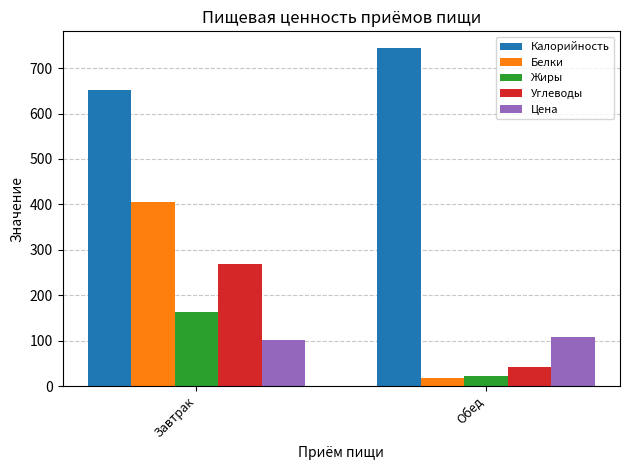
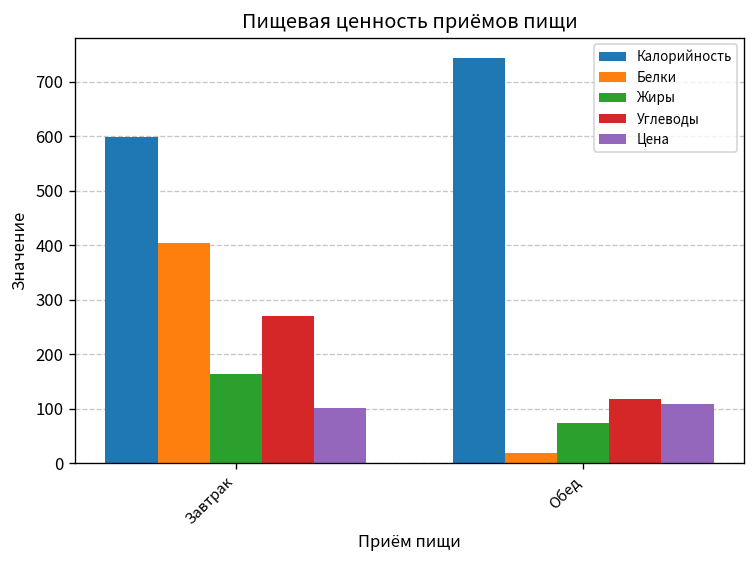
  {
    "Калорийность": {
-     "Завтрак": 650,
+     "Завтрак": 600,
      "Обед": 740
    },
    "Белки": {
      "Завтрак": 400,
      "Обед": 20
    },
    "Жиры": {
      "Завтрак": 160,
-     "Обед": 20
+     "Обед": 70
    },
    "Углеводы": {
      "Завтрак": 270,
-     "Обед": 40
+     "Обед": 120
    },
    "Цена": {
      "Завтрак": 100,
      "Обед": 110
    }
  }
